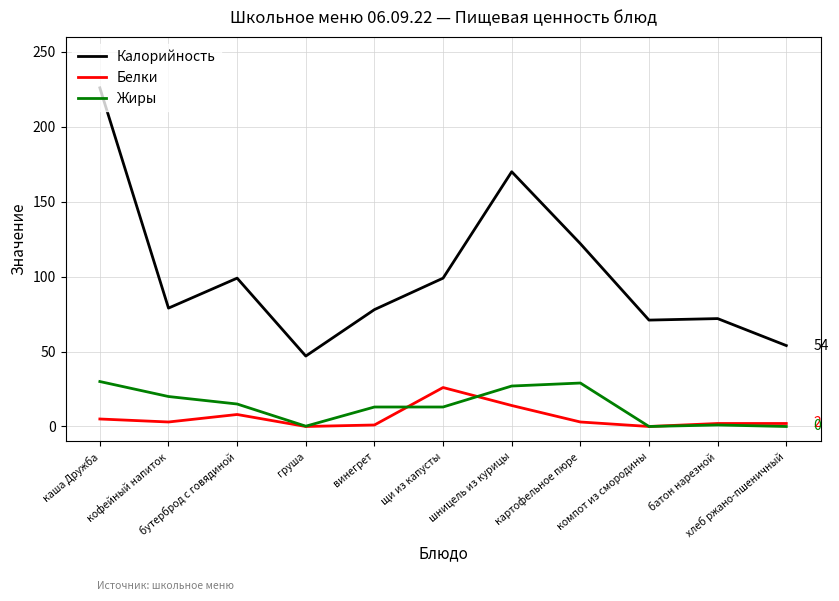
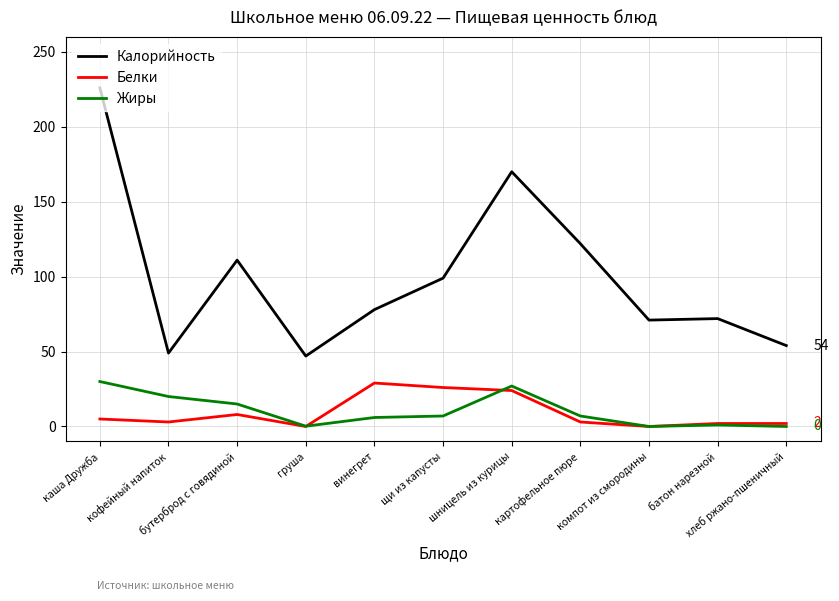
  {
    "Калорийность": {
-     "кофейный напиток": 79,
-     "бутерброд с говядиной": 99,
+     "кофейный напиток": 49,
+     "бутерброд с говядиной": 111,
      "груша": 47,
      "винегрет": 78,
      "щи из капусты": 99,
      "шницель из курицы": 170,
      "картофельное пюре": 122,
      "компот из смородины": 71,
      "батон нарезной": 72
    },
    "Белки": {
      "каша Дружба": 5,
      "кофейный напиток": 3,
      "бутерброд с говядиной": 8,
-     "винегрет": 1,
+     "винегрет": 29,
      "щи из капусты": 26,
-     "шницель из курицы": 14,
+     "шницель из курицы": 24,
      "картофельное пюре": 3
    },
    "Жиры": {
      "каша Дружба": 30,
      "кофейный напиток": 20,
      "бутерброд с говядиной": 15,
-     "винегрет": 13,
-     "щи из капусты": 13,
+     "винегрет": 6,
+     "щи из капусты": 7,
      "шницель из курицы": 27,
-     "картофельное пюре": 29
+     "картофельное пюре": 7
    }
  }
